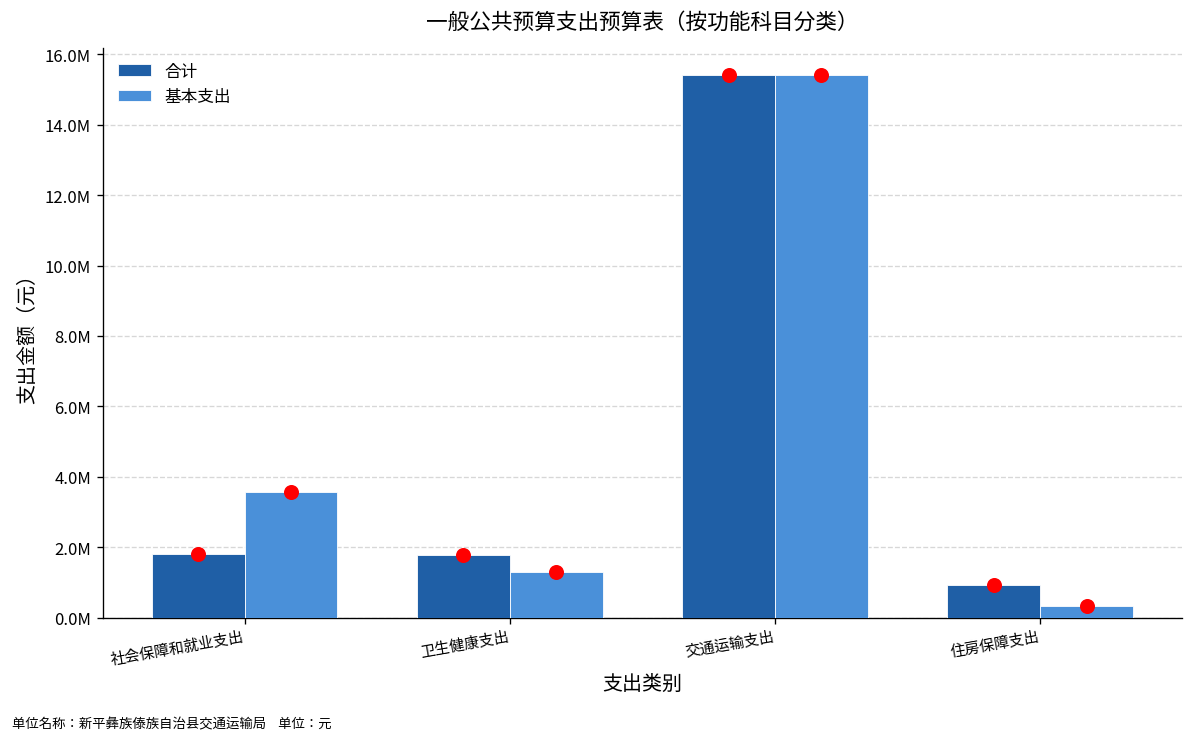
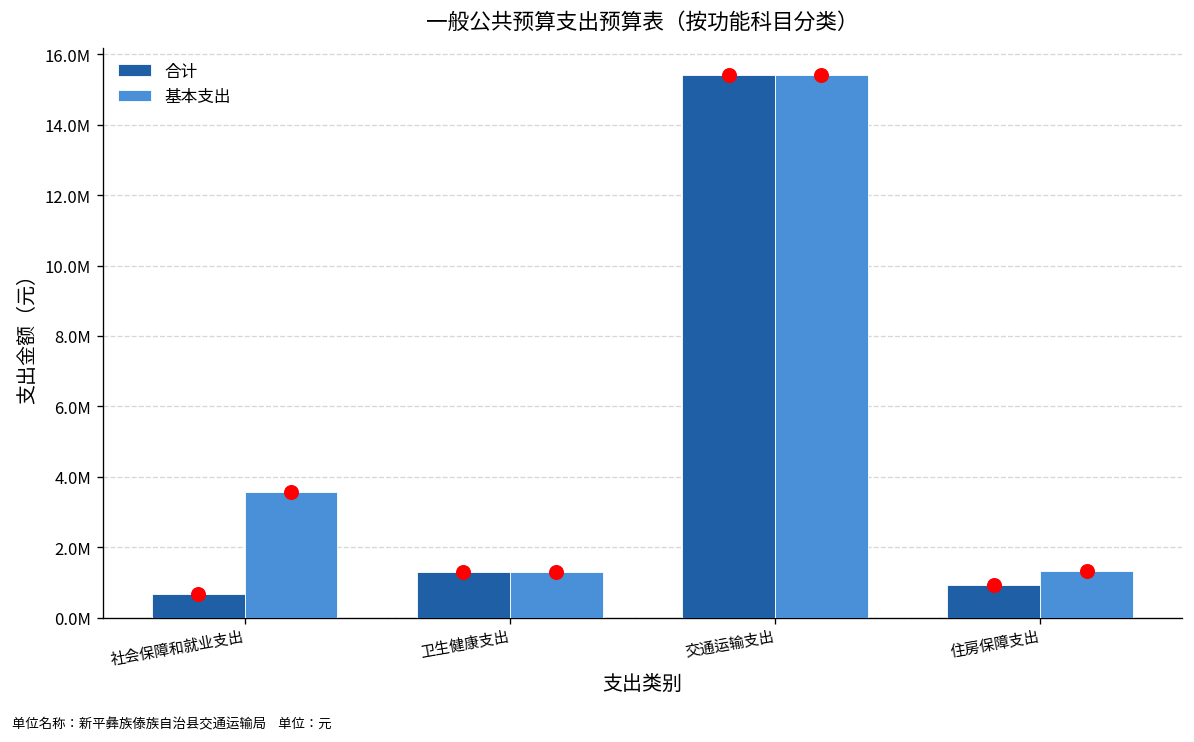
  {
    "合计": {
-     "社会保障和就业支出": 1800000,
-     "卫生健康支出": 1800000,
+     "社会保障和就业支出": 700000,
+     "卫生健康支出": 1300000,
      "交通运输支出": 15400000,
      "住房保障支出": 900000
    },
    "基本支出": {
      "社会保障和就业支出": 3600000,
      "卫生健康支出": 1300000,
      "交通运输支出": 15400000,
-     "住房保障支出": 300000
+     "住房保障支出": 1300000
    }
  }
